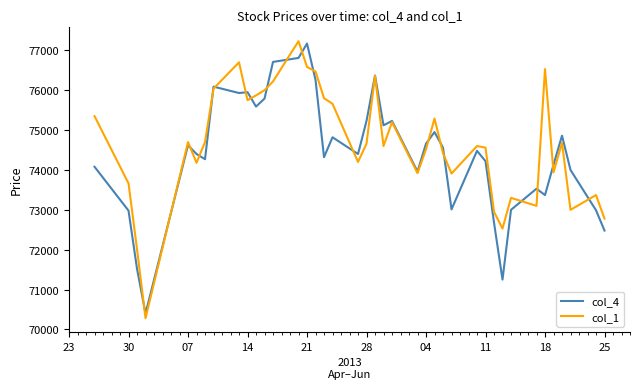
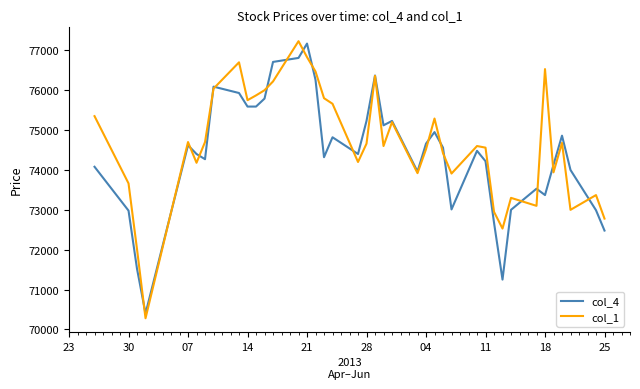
  {
    "col_4": {
      "30": 73000,
      "07": 74600,
-     "14": 76000,
+     "14": 75600,
      "21": 77200,
      "28": 75200,
      "04": 74700,
      "11": 74200,
      "18": 73400,
      "25": 72500
    },
    "col_1": {
      "30": 73700,
      "07": 74700,
      "14": 75800,
-     "21": 76600,
+     "21": 76800,
      "28": 74700,
      "04": 74500,
      "11": 74600,
      "18": 76500,
      "25": 72800
    }
  }
